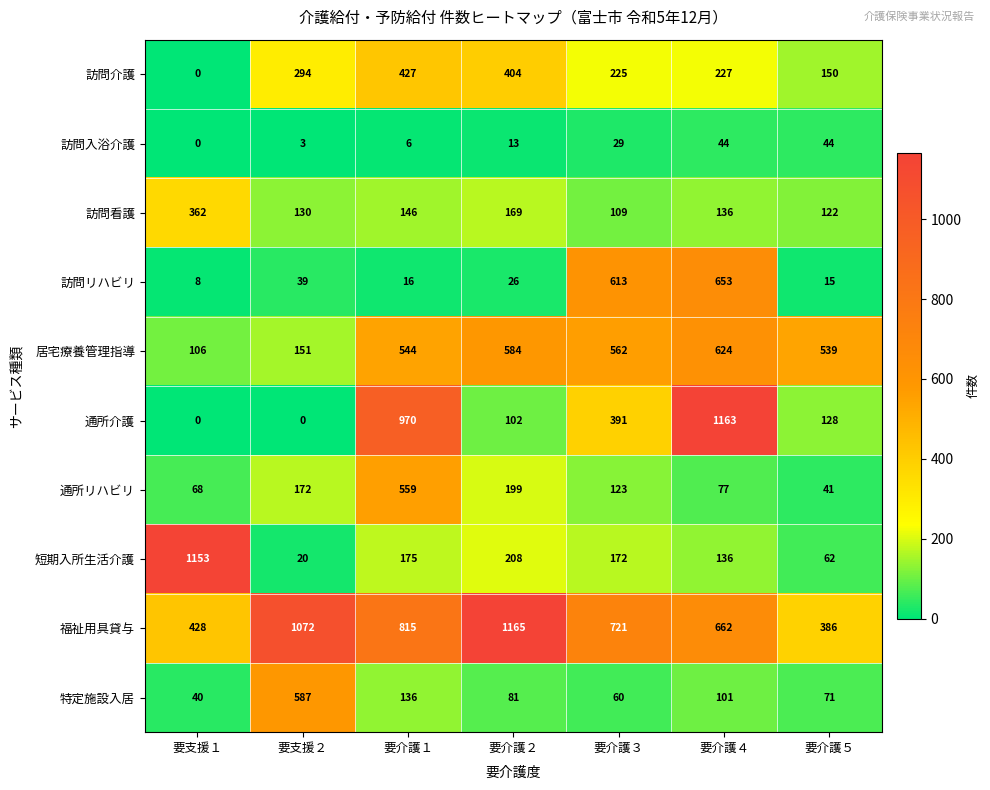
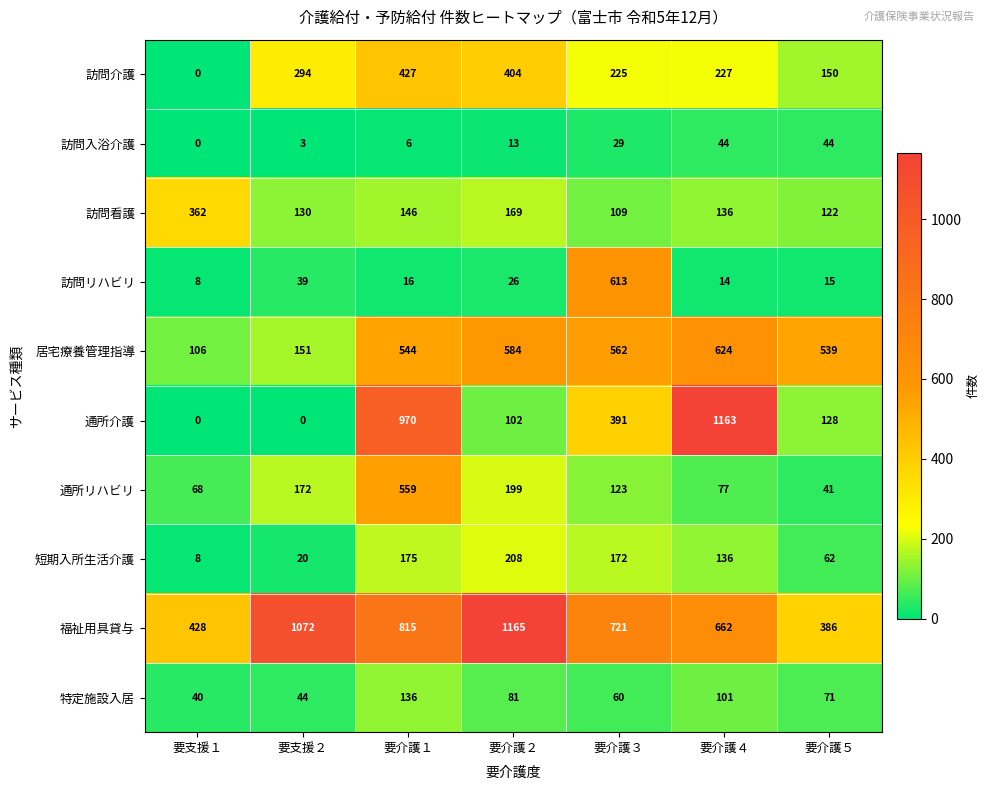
  {
    "訪問介護": {
      "要支援１": 0,
      "要支援２": 294,
      "要介護１": 427,
      "要介護２": 404,
      "要介護３": 225,
      "要介護４": 227,
      "要介護５": 150
    },
    "訪問入浴介護": {
      "要支援１": 0,
      "要支援２": 3,
      "要介護１": 6,
      "要介護２": 13,
      "要介護３": 29,
      "要介護４": 44,
      "要介護５": 44
    },
    "訪問看護": {
      "要支援１": 362,
      "要支援２": 130,
      "要介護１": 146,
      "要介護２": 169,
      "要介護３": 109,
      "要介護４": 136,
      "要介護５": 122
    },
    "訪問リハビリ": {
      "要支援１": 8,
      "要支援２": 39,
      "要介護１": 16,
      "要介護２": 26,
      "要介護３": 613,
-     "要介護４": 653,
+     "要介護４": 14,
      "要介護５": 15
    },
    "居宅療養管理指導": {
      "要支援１": 106,
      "要支援２": 151,
      "要介護１": 544,
      "要介護２": 584,
      "要介護３": 562,
      "要介護４": 624,
      "要介護５": 539
    },
    "通所介護": {
      "要支援１": 0,
      "要支援２": 0,
      "要介護１": 970,
      "要介護２": 102,
      "要介護３": 391,
      "要介護４": 1163,
      "要介護５": 128
    },
    "通所リハビリ": {
      "要支援１": 68,
      "要支援２": 172,
      "要介護１": 559,
      "要介護２": 199,
      "要介護３": 123,
      "要介護４": 77,
      "要介護５": 41
    },
    "短期入所生活介護": {
-     "要支援１": 1153,
+     "要支援１": 8,
      "要支援２": 20,
      "要介護１": 175,
      "要介護２": 208,
      "要介護３": 172,
      "要介護４": 136,
      "要介護５": 62
    },
    "福祉用具貸与": {
      "要支援１": 428,
      "要支援２": 1072,
      "要介護１": 815,
      "要介護２": 1165,
      "要介護３": 721,
      "要介護４": 662,
      "要介護５": 386
    },
    "特定施設入居": {
      "要支援１": 40,
-     "要支援２": 587,
+     "要支援２": 44,
      "要介護１": 136,
      "要介護２": 81,
      "要介護３": 60,
      "要介護４": 101,
      "要介護５": 71
    }
  }
